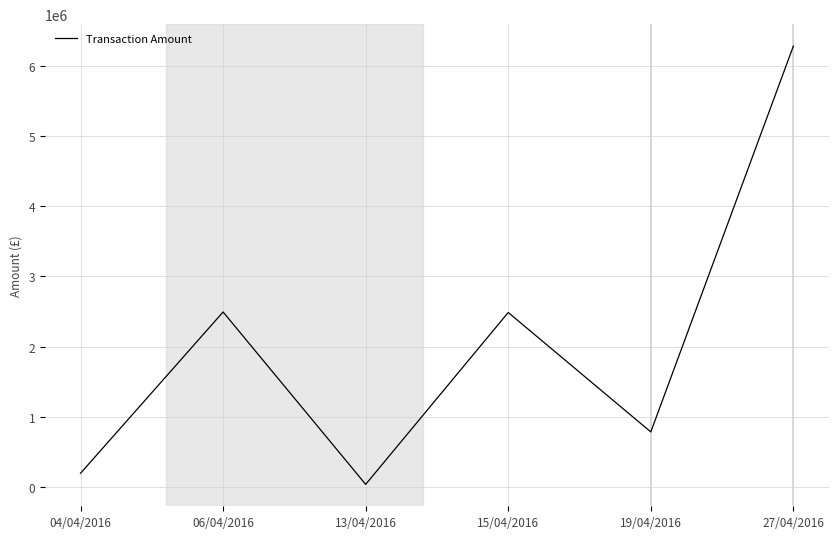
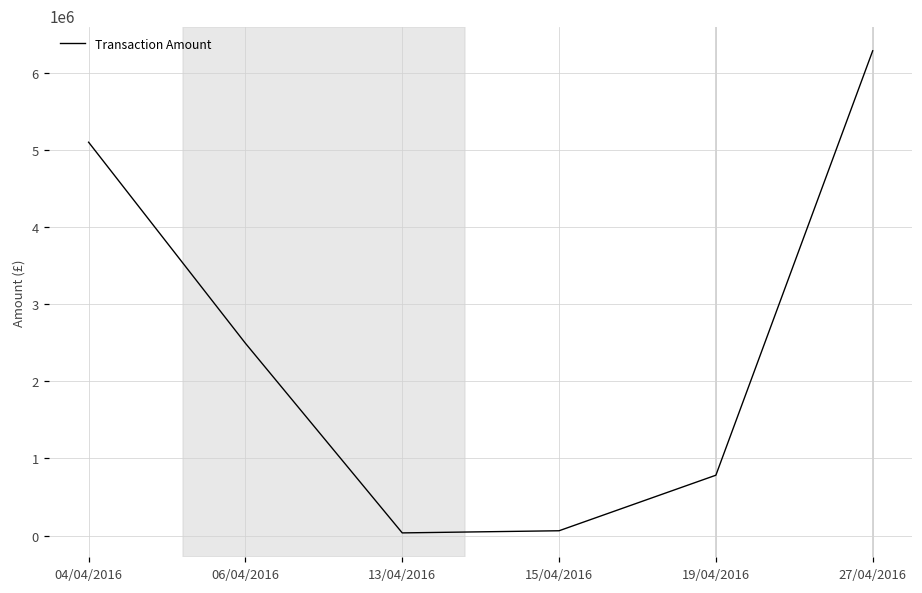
  {
-   "04/04/2016": 200000,
+   "04/04/2016": 5100000,
    "06/04/2016": 2500000,
    "13/04/2016": 0,
-   "15/04/2016": 2500000,
+   "15/04/2016": 100000,
    "19/04/2016": 800000,
    "27/04/2016": 6300000
  }
